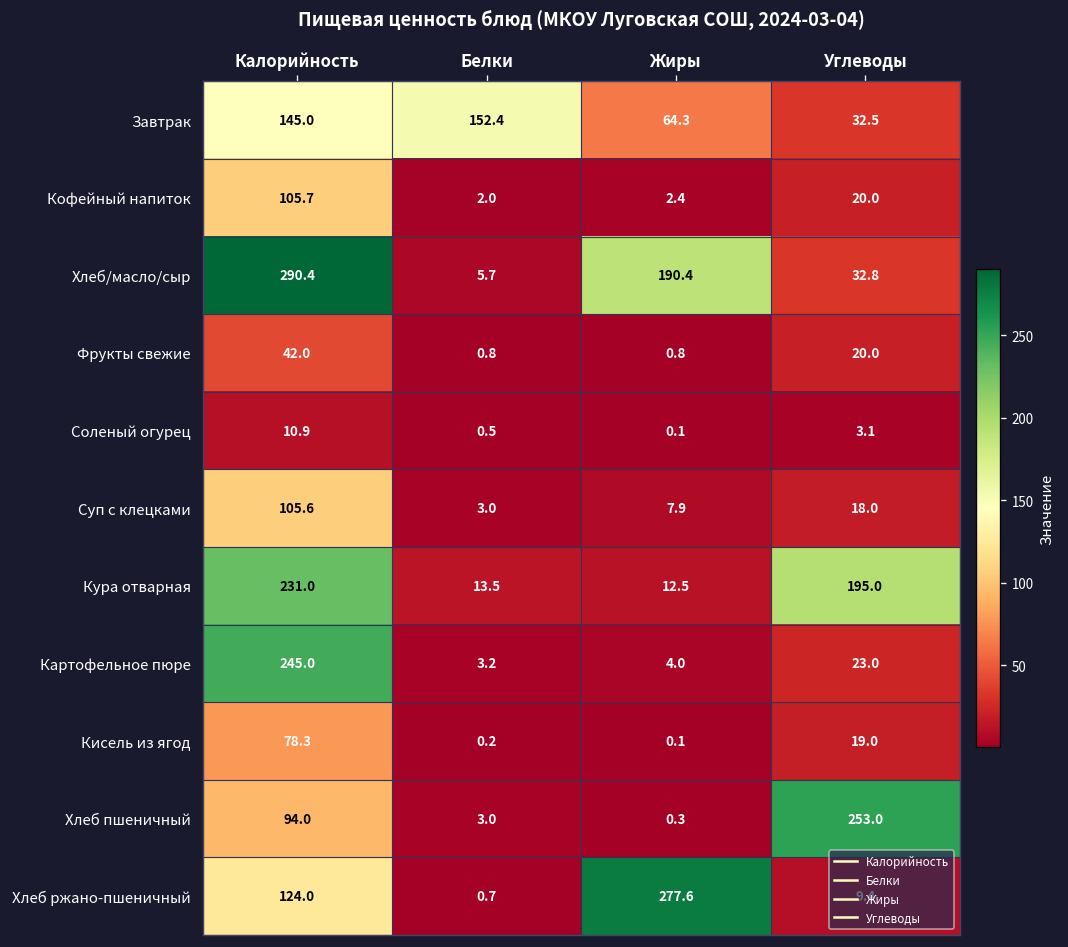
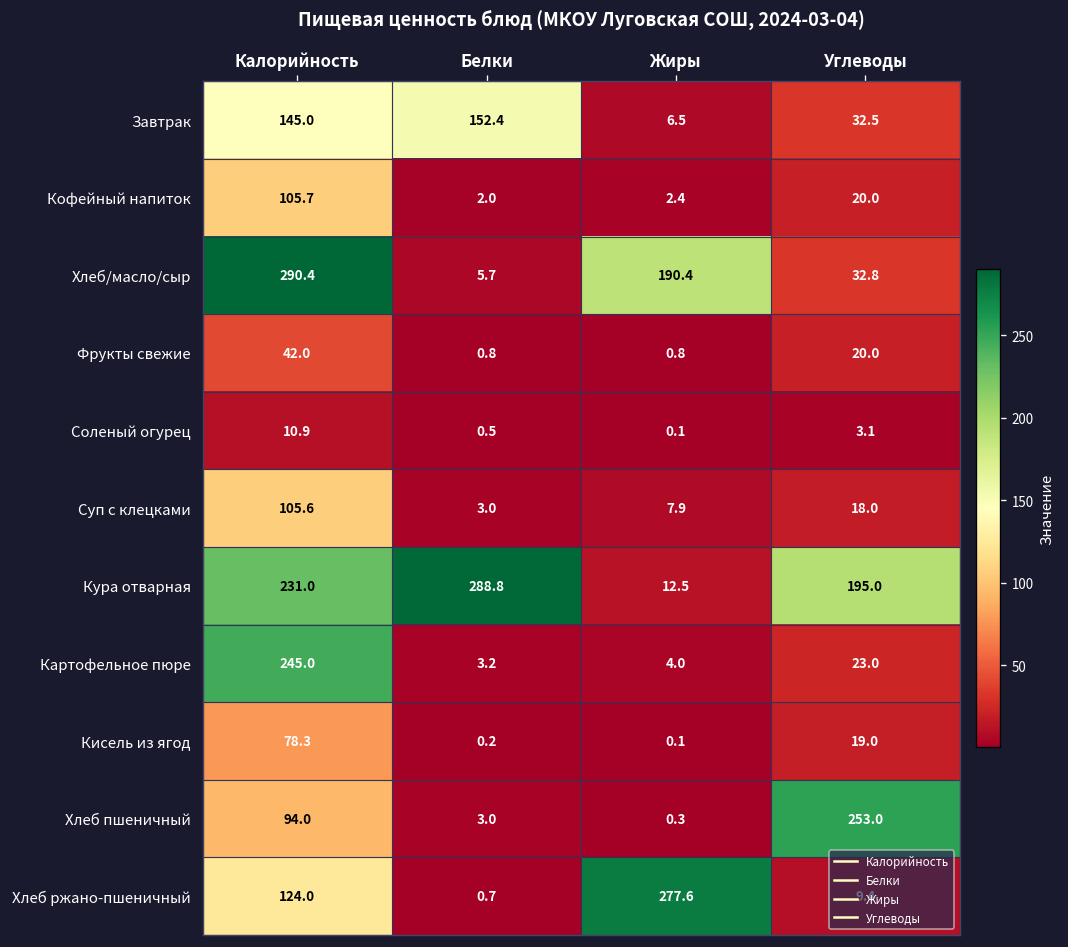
  {
    "Завтрак": {
      "Калорийность": 145.0,
      "Белки": 152.4,
-     "Жиры": 64.3,
+     "Жиры": 6.5,
      "Углеводы": 32.5
    },
    "Кофейный напиток": {
      "Калорийность": 105.7,
      "Белки": 2.0,
      "Жиры": 2.4,
      "Углеводы": 20.0
    },
    "Хлеб/масло/сыр": {
      "Калорийность": 290.4,
      "Белки": 5.7,
      "Жиры": 190.4,
      "Углеводы": 32.8
    },
    "Фрукты свежие": {
      "Калорийность": 42.0,
      "Белки": 0.8,
      "Жиры": 0.8,
      "Углеводы": 20.0
    },
    "Соленый огурец": {
      "Калорийность": 10.9,
      "Белки": 0.5,
      "Жиры": 0.1,
      "Углеводы": 3.1
    },
    "Суп с клецками": {
      "Калорийность": 105.6,
      "Белки": 3.0,
      "Жиры": 7.9,
      "Углеводы": 18.0
    },
    "Кура отварная": {
      "Калорийность": 231.0,
-     "Белки": 13.5,
+     "Белки": 288.8,
      "Жиры": 12.5,
      "Углеводы": 195.0
    },
    "Картофельное пюре": {
      "Калорийность": 245.0,
      "Белки": 3.2,
      "Жиры": 4.0,
      "Углеводы": 23.0
    },
    "Кисель из ягод": {
      "Калорийность": 78.3,
      "Белки": 0.2,
      "Жиры": 0.1,
      "Углеводы": 19.0
    },
    "Хлеб пшеничный": {
      "Калорийность": 94.0,
      "Белки": 3.0,
      "Жиры": 0.3,
      "Углеводы": 253.0
    },
    "Хлеб ржано-пшеничный": {
      "Калорийность": 124.0,
      "Белки": 0.7,
      "Жиры": 277.6
    }
  }
